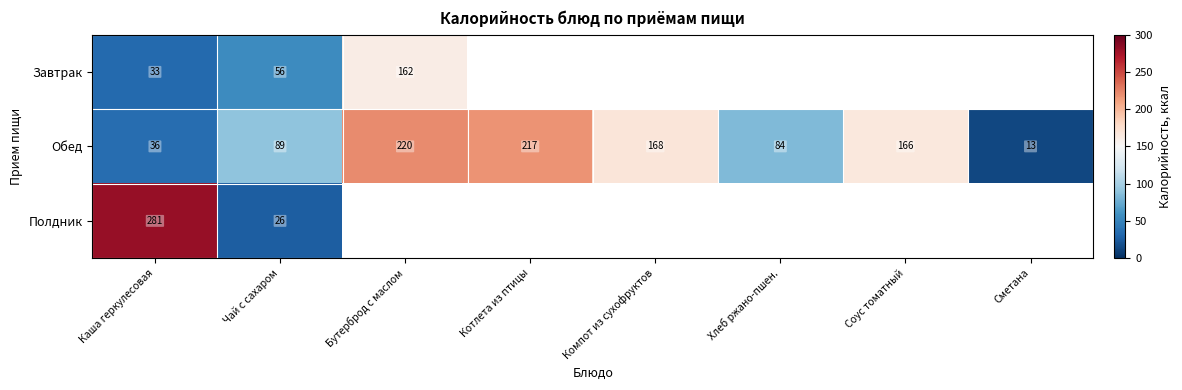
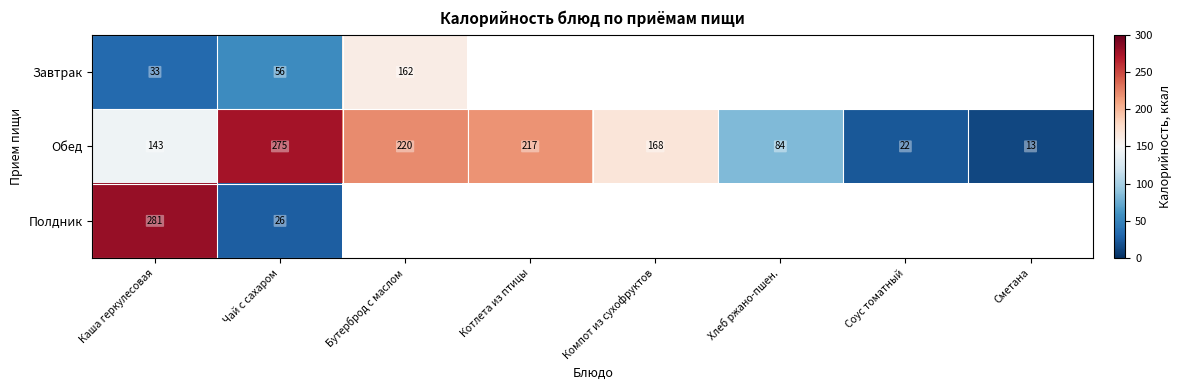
  {
    "Обед": {
-     "Каша геркулесовая": 36,
-     "Чай с сахаром": 89,
-     "Соус томатный": 166
+     "Каша геркулесовая": 143,
+     "Чай с сахаром": 275,
+     "Соус томатный": 22
    }
  }
